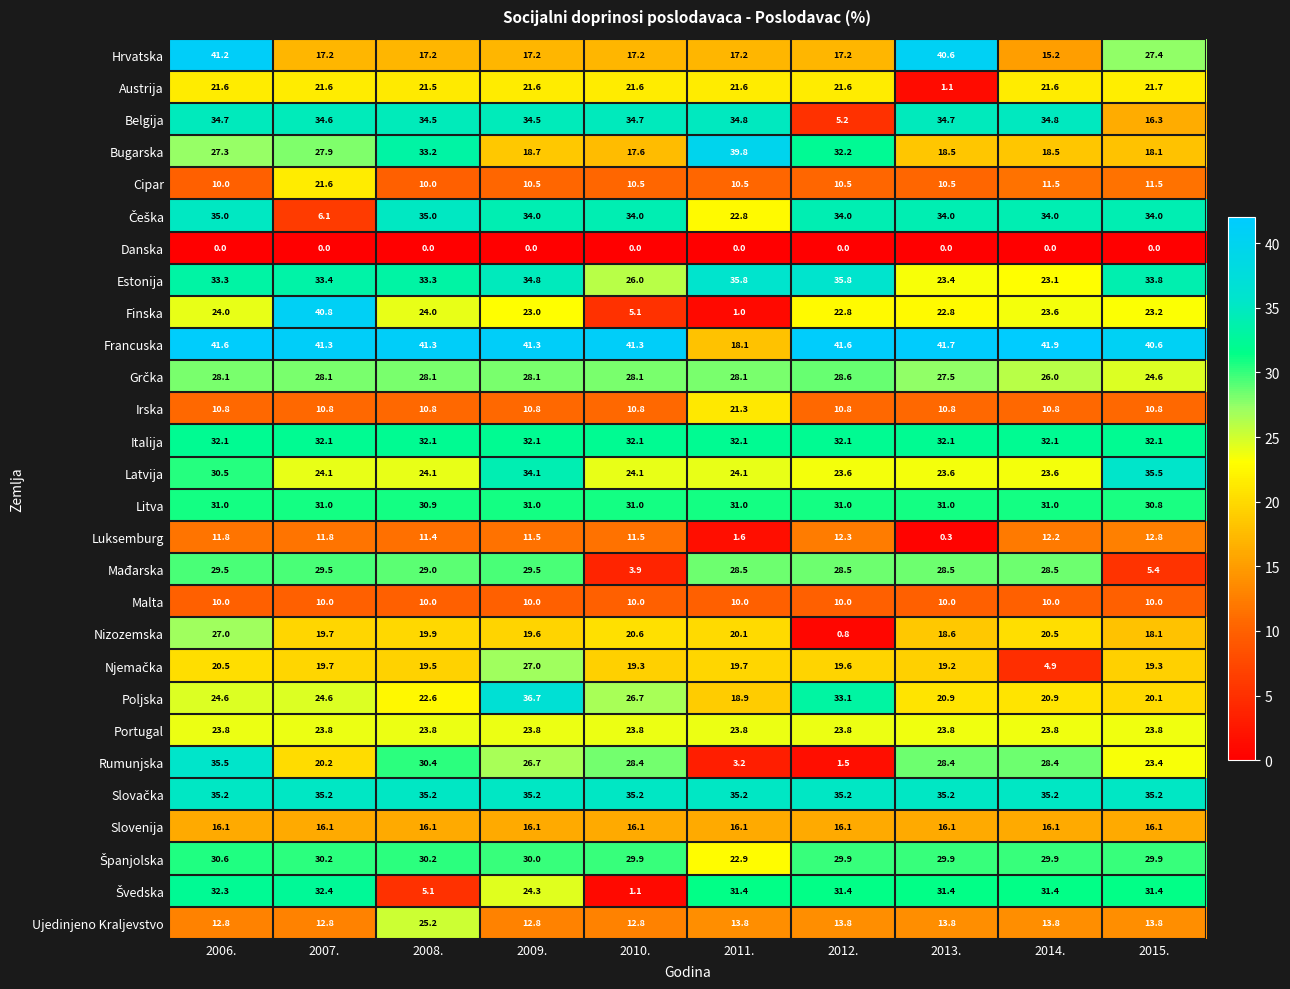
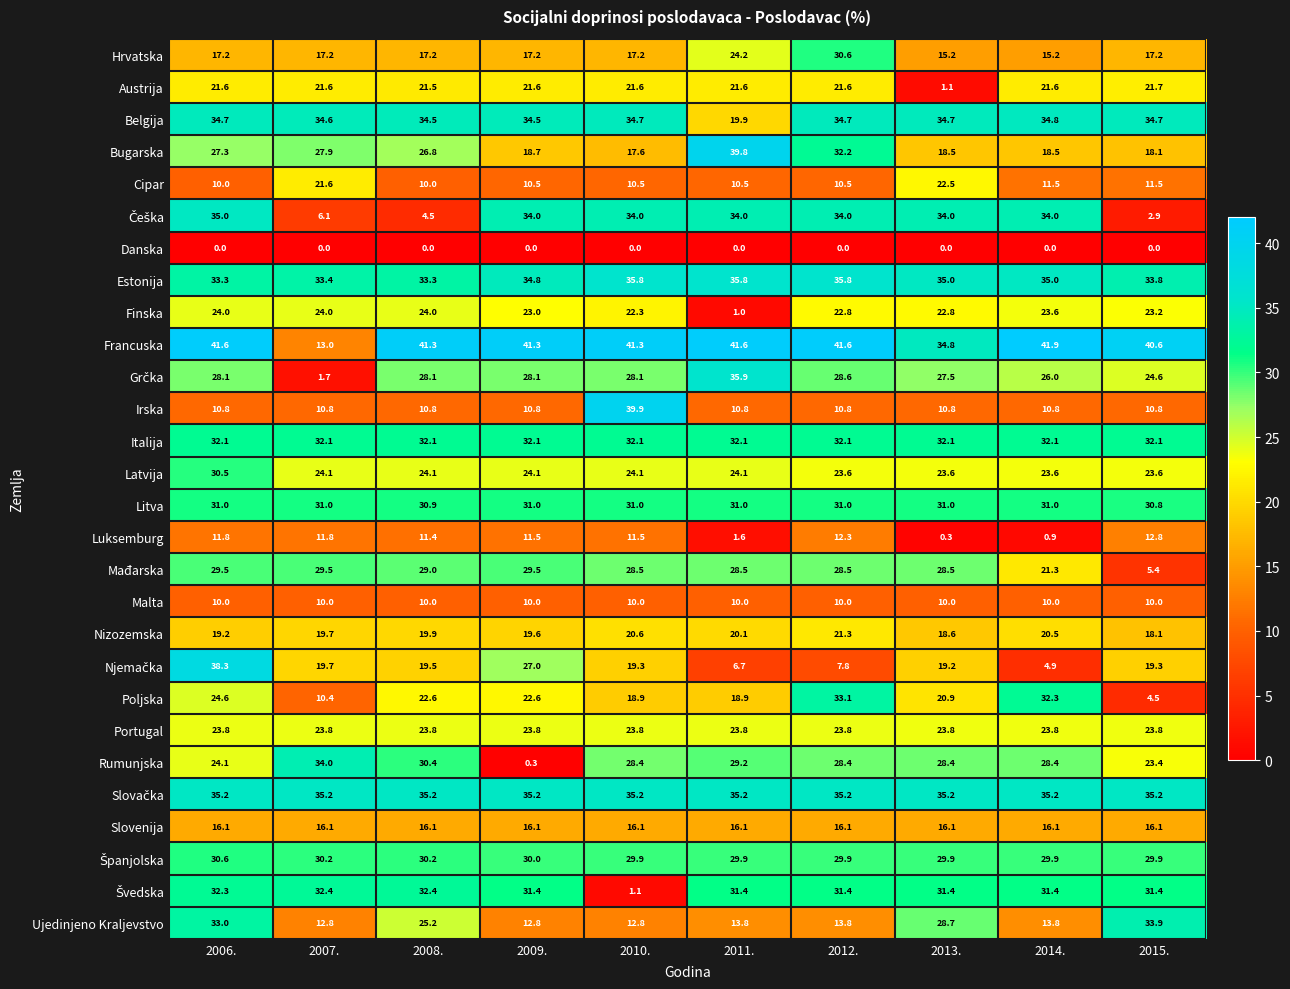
  {
    "Hrvatska": {
-     "2006.": 41.2,
+     "2006.": 17.2,
      "2007.": 17.2,
      "2008.": 17.2,
      "2009.": 17.2,
      "2010.": 17.2,
-     "2011.": 17.2,
-     "2012.": 17.2,
-     "2013.": 40.6,
+     "2011.": 24.2,
+     "2012.": 30.6,
+     "2013.": 15.2,
      "2014.": 15.2,
-     "2015.": 27.4
+     "2015.": 17.2
    },
    "Belgija": {
      "2006.": 34.7,
      "2007.": 34.6,
      "2008.": 34.5,
      "2009.": 34.5,
      "2010.": 34.7,
-     "2011.": 34.8,
-     "2012.": 5.2,
+     "2011.": 19.9,
+     "2012.": 34.7,
      "2013.": 34.7,
      "2014.": 34.8,
-     "2015.": 16.3
+     "2015.": 34.7
    },
    "Bugarska": {
      "2006.": 27.3,
      "2007.": 27.9,
-     "2008.": 33.2,
+     "2008.": 26.8,
      "2009.": 18.7,
      "2010.": 17.6,
      "2011.": 39.8,
      "2012.": 32.2,
      "2013.": 18.5,
      "2014.": 18.5,
      "2015.": 18.1
    },
    "Cipar": {
      "2006.": 10.0,
      "2007.": 21.6,
      "2008.": 10.0,
      "2009.": 10.5,
      "2010.": 10.5,
      "2011.": 10.5,
      "2012.": 10.5,
-     "2013.": 10.5,
+     "2013.": 22.5,
      "2014.": 11.5,
      "2015.": 11.5
    },
    "Češka": {
      "2006.": 35.0,
      "2007.": 6.1,
-     "2008.": 35.0,
+     "2008.": 4.5,
      "2009.": 34.0,
      "2010.": 34.0,
-     "2011.": 22.8,
+     "2011.": 34.0,
      "2012.": 34.0,
      "2013.": 34.0,
      "2014.": 34.0,
-     "2015.": 34.0
+     "2015.": 2.9
    },
    "Estonija": {
      "2006.": 33.3,
      "2007.": 33.4,
      "2008.": 33.3,
      "2009.": 34.8,
-     "2010.": 26.0,
+     "2010.": 35.8,
      "2011.": 35.8,
      "2012.": 35.8,
-     "2013.": 23.4,
-     "2014.": 23.1,
+     "2013.": 35.0,
+     "2014.": 35.0,
      "2015.": 33.8
    },
    "Finska": {
      "2006.": 24.0,
-     "2007.": 40.8,
+     "2007.": 24.0,
      "2008.": 24.0,
      "2009.": 23.0,
-     "2010.": 5.1,
+     "2010.": 22.3,
      "2011.": 1.0,
      "2012.": 22.8,
      "2013.": 22.8,
      "2014.": 23.6,
      "2015.": 23.2
    },
    "Francuska": {
      "2006.": 41.6,
-     "2007.": 41.3,
+     "2007.": 13.0,
      "2008.": 41.3,
      "2009.": 41.3,
      "2010.": 41.3,
-     "2011.": 18.1,
+     "2011.": 41.6,
      "2012.": 41.6,
-     "2013.": 41.7,
+     "2013.": 34.8,
      "2014.": 41.9,
      "2015.": 40.6
    },
    "Grčka": {
      "2006.": 28.1,
-     "2007.": 28.1,
+     "2007.": 1.7,
      "2008.": 28.1,
      "2009.": 28.1,
      "2010.": 28.1,
-     "2011.": 28.1,
+     "2011.": 35.9,
      "2012.": 28.6,
      "2013.": 27.5,
      "2014.": 26.0,
      "2015.": 24.6
    },
    "Irska": {
      "2006.": 10.8,
      "2007.": 10.8,
      "2008.": 10.8,
      "2009.": 10.8,
-     "2010.": 10.8,
-     "2011.": 21.3,
+     "2010.": 39.9,
+     "2011.": 10.8,
      "2012.": 10.8,
      "2013.": 10.8,
      "2014.": 10.8,
      "2015.": 10.8
    },
    "Latvija": {
      "2006.": 30.5,
      "2007.": 24.1,
      "2008.": 24.1,
-     "2009.": 34.1,
+     "2009.": 24.1,
      "2010.": 24.1,
      "2011.": 24.1,
      "2012.": 23.6,
      "2013.": 23.6,
      "2014.": 23.6,
-     "2015.": 35.5
+     "2015.": 23.6
    },
    "Luksemburg": {
      "2006.": 11.8,
      "2007.": 11.8,
      "2008.": 11.4,
      "2009.": 11.5,
      "2010.": 11.5,
      "2011.": 1.6,
      "2012.": 12.3,
      "2013.": 0.3,
-     "2014.": 12.2,
+     "2014.": 0.9,
      "2015.": 12.8
    },
    "Mađarska": {
      "2006.": 29.5,
      "2007.": 29.5,
      "2008.": 29.0,
      "2009.": 29.5,
-     "2010.": 3.9,
+     "2010.": 28.5,
      "2011.": 28.5,
      "2012.": 28.5,
      "2013.": 28.5,
-     "2014.": 28.5,
+     "2014.": 21.3,
      "2015.": 5.4
    },
    "Nizozemska": {
-     "2006.": 27.0,
+     "2006.": 19.2,
      "2007.": 19.7,
      "2008.": 19.9,
      "2009.": 19.6,
      "2010.": 20.6,
      "2011.": 20.1,
-     "2012.": 0.8,
+     "2012.": 21.3,
      "2013.": 18.6,
      "2014.": 20.5,
      "2015.": 18.1
    },
    "Njemačka": {
-     "2006.": 20.5,
+     "2006.": 38.3,
      "2007.": 19.7,
      "2008.": 19.5,
      "2009.": 27.0,
      "2010.": 19.3,
-     "2011.": 19.7,
-     "2012.": 19.6,
+     "2011.": 6.7,
+     "2012.": 7.8,
      "2013.": 19.2,
      "2014.": 4.9,
      "2015.": 19.3
    },
    "Poljska": {
      "2006.": 24.6,
-     "2007.": 24.6,
+     "2007.": 10.4,
      "2008.": 22.6,
-     "2009.": 36.7,
-     "2010.": 26.7,
+     "2009.": 22.6,
+     "2010.": 18.9,
      "2011.": 18.9,
      "2012.": 33.1,
      "2013.": 20.9,
-     "2014.": 20.9,
-     "2015.": 20.1
+     "2014.": 32.3,
+     "2015.": 4.5
    },
    "Rumunjska": {
-     "2006.": 35.5,
-     "2007.": 20.2,
+     "2006.": 24.1,
+     "2007.": 34.0,
      "2008.": 30.4,
-     "2009.": 26.7,
+     "2009.": 0.3,
      "2010.": 28.4,
-     "2011.": 3.2,
-     "2012.": 1.5,
+     "2011.": 29.2,
+     "2012.": 28.4,
      "2013.": 28.4,
      "2014.": 28.4,
      "2015.": 23.4
    },
    "Španjolska": {
      "2006.": 30.6,
      "2007.": 30.2,
      "2008.": 30.2,
      "2009.": 30.0,
      "2010.": 29.9,
-     "2011.": 22.9,
+     "2011.": 29.9,
      "2012.": 29.9,
      "2013.": 29.9,
      "2014.": 29.9,
      "2015.": 29.9
    },
    "Švedska": {
      "2006.": 32.3,
      "2007.": 32.4,
-     "2008.": 5.1,
-     "2009.": 24.3,
+     "2008.": 32.4,
+     "2009.": 31.4,
      "2010.": 1.1,
      "2011.": 31.4,
      "2012.": 31.4,
      "2013.": 31.4,
      "2014.": 31.4,
      "2015.": 31.4
    },
    "Ujedinjeno Kraljevstvo": {
-     "2006.": 12.8,
+     "2006.": 33.0,
      "2007.": 12.8,
      "2008.": 25.2,
      "2009.": 12.8,
      "2010.": 12.8,
      "2011.": 13.8,
      "2012.": 13.8,
-     "2013.": 13.8,
+     "2013.": 28.7,
      "2014.": 13.8,
-     "2015.": 13.8
+     "2015.": 33.9
    }
  }
